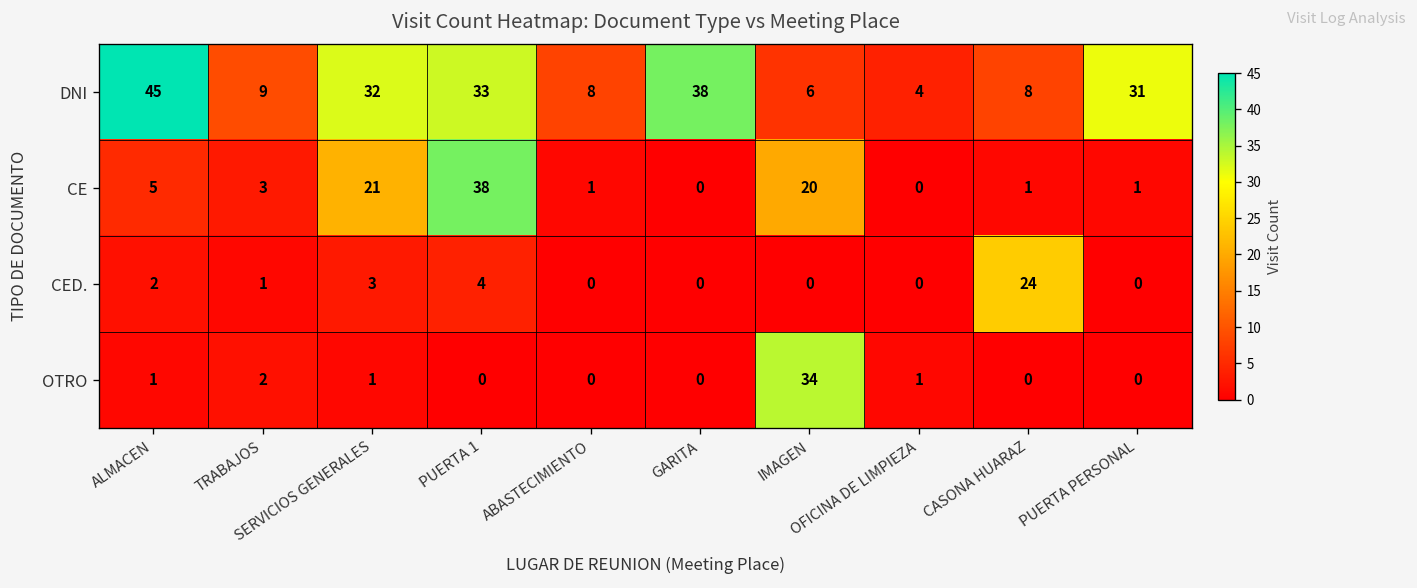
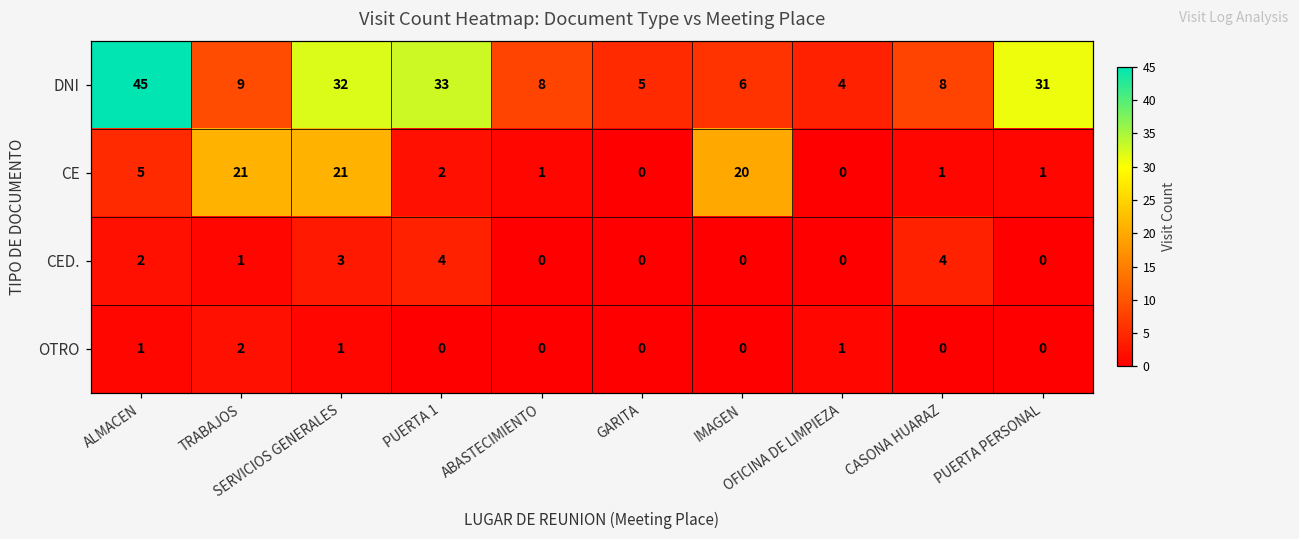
  {
    "DNI": {
      "ALMACEN": 45,
      "TRABAJOS": 9,
      "SERVICIOS GENERALES": 32,
      "PUERTA 1": 33,
      "ABASTECIMIENTO": 8,
-     "GARITA": 38,
+     "GARITA": 5,
      "IMAGEN": 6,
      "OFICINA DE LIMPIEZA": 4,
      "CASONA HUARAZ": 8,
      "PUERTA PERSONAL": 31
    },
    "CE": {
      "ALMACEN": 5,
-     "TRABAJOS": 3,
+     "TRABAJOS": 21,
      "SERVICIOS GENERALES": 21,
-     "PUERTA 1": 38,
+     "PUERTA 1": 2,
      "ABASTECIMIENTO": 1,
      "GARITA": 0,
      "IMAGEN": 20,
      "OFICINA DE LIMPIEZA": 0,
      "CASONA HUARAZ": 1,
      "PUERTA PERSONAL": 1
    },
    "CED.": {
      "ALMACEN": 2,
      "TRABAJOS": 1,
      "SERVICIOS GENERALES": 3,
      "PUERTA 1": 4,
      "ABASTECIMIENTO": 0,
      "GARITA": 0,
      "IMAGEN": 0,
      "OFICINA DE LIMPIEZA": 0,
-     "CASONA HUARAZ": 24,
+     "CASONA HUARAZ": 4,
      "PUERTA PERSONAL": 0
    },
    "OTRO": {
      "ALMACEN": 1,
      "TRABAJOS": 2,
      "SERVICIOS GENERALES": 1,
      "PUERTA 1": 0,
      "ABASTECIMIENTO": 0,
      "GARITA": 0,
-     "IMAGEN": 34,
+     "IMAGEN": 0,
      "OFICINA DE LIMPIEZA": 1,
      "CASONA HUARAZ": 0,
      "PUERTA PERSONAL": 0
    }
  }
